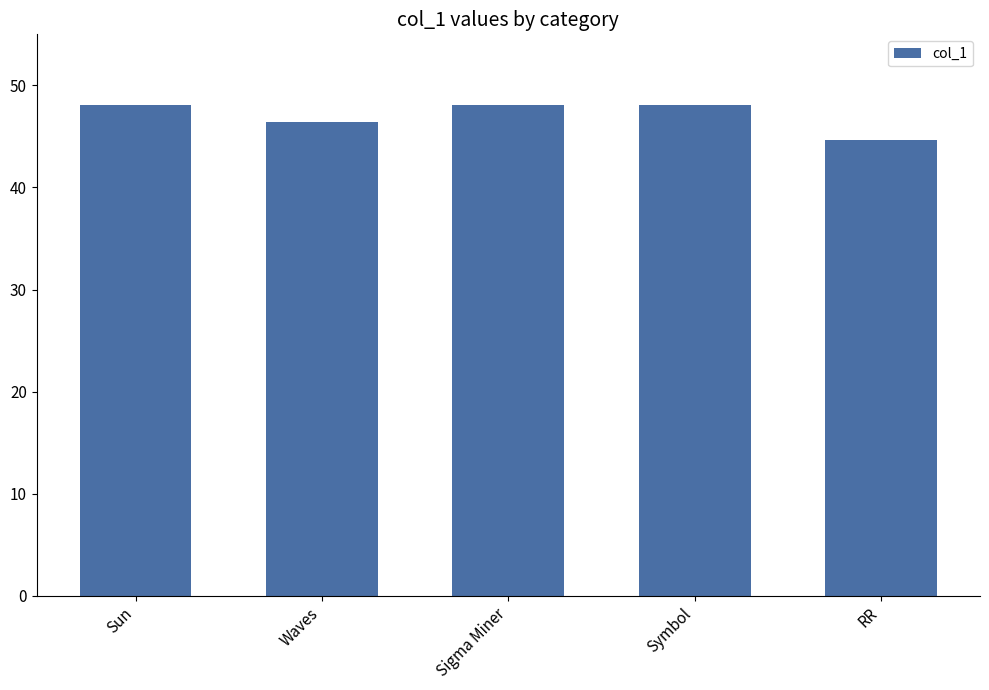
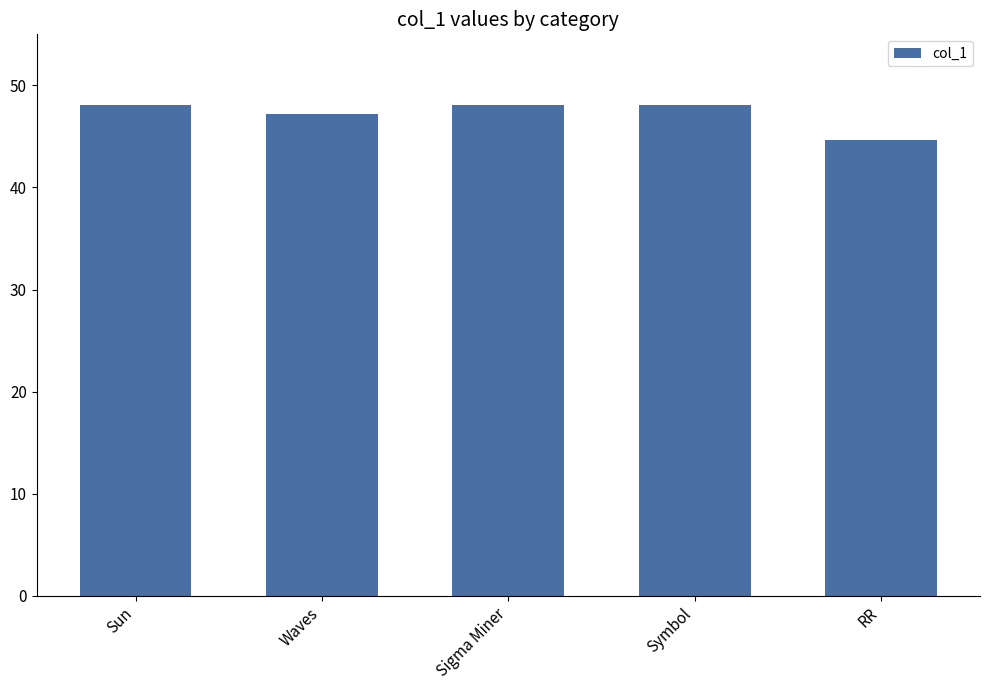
  {
    "Sun": 48.1,
-   "Waves": 46.4,
+   "Waves": 47.2,
    "Sigma Miner": 48.1,
    "Symbol": 48.1,
    "RR": 44.7
  }
